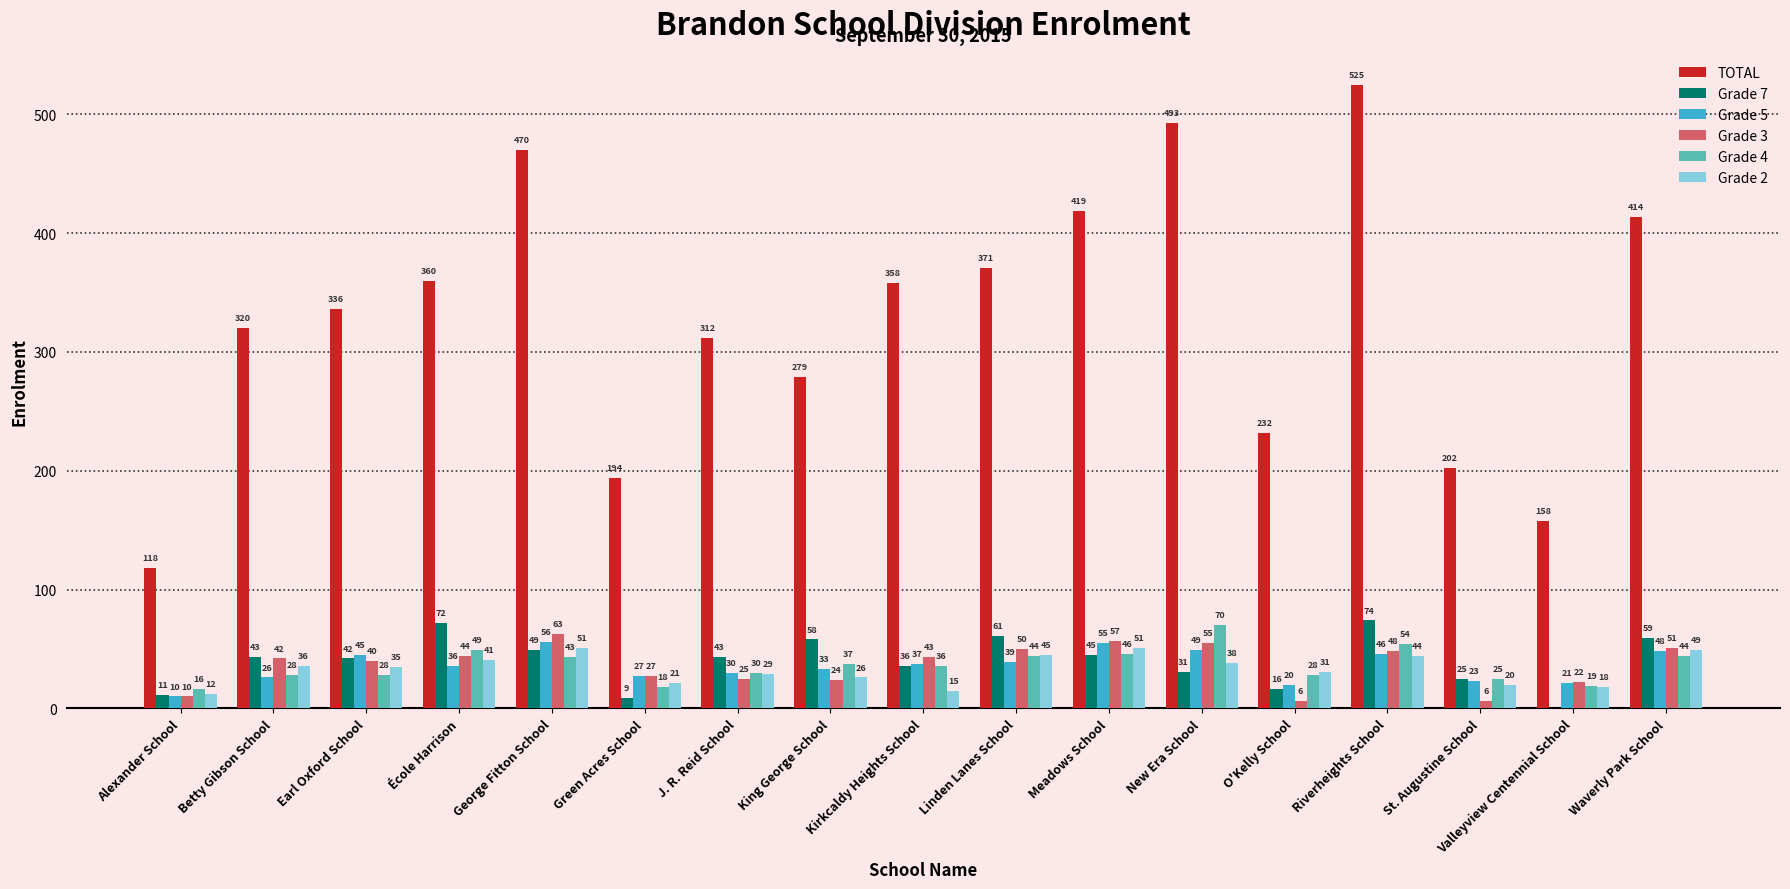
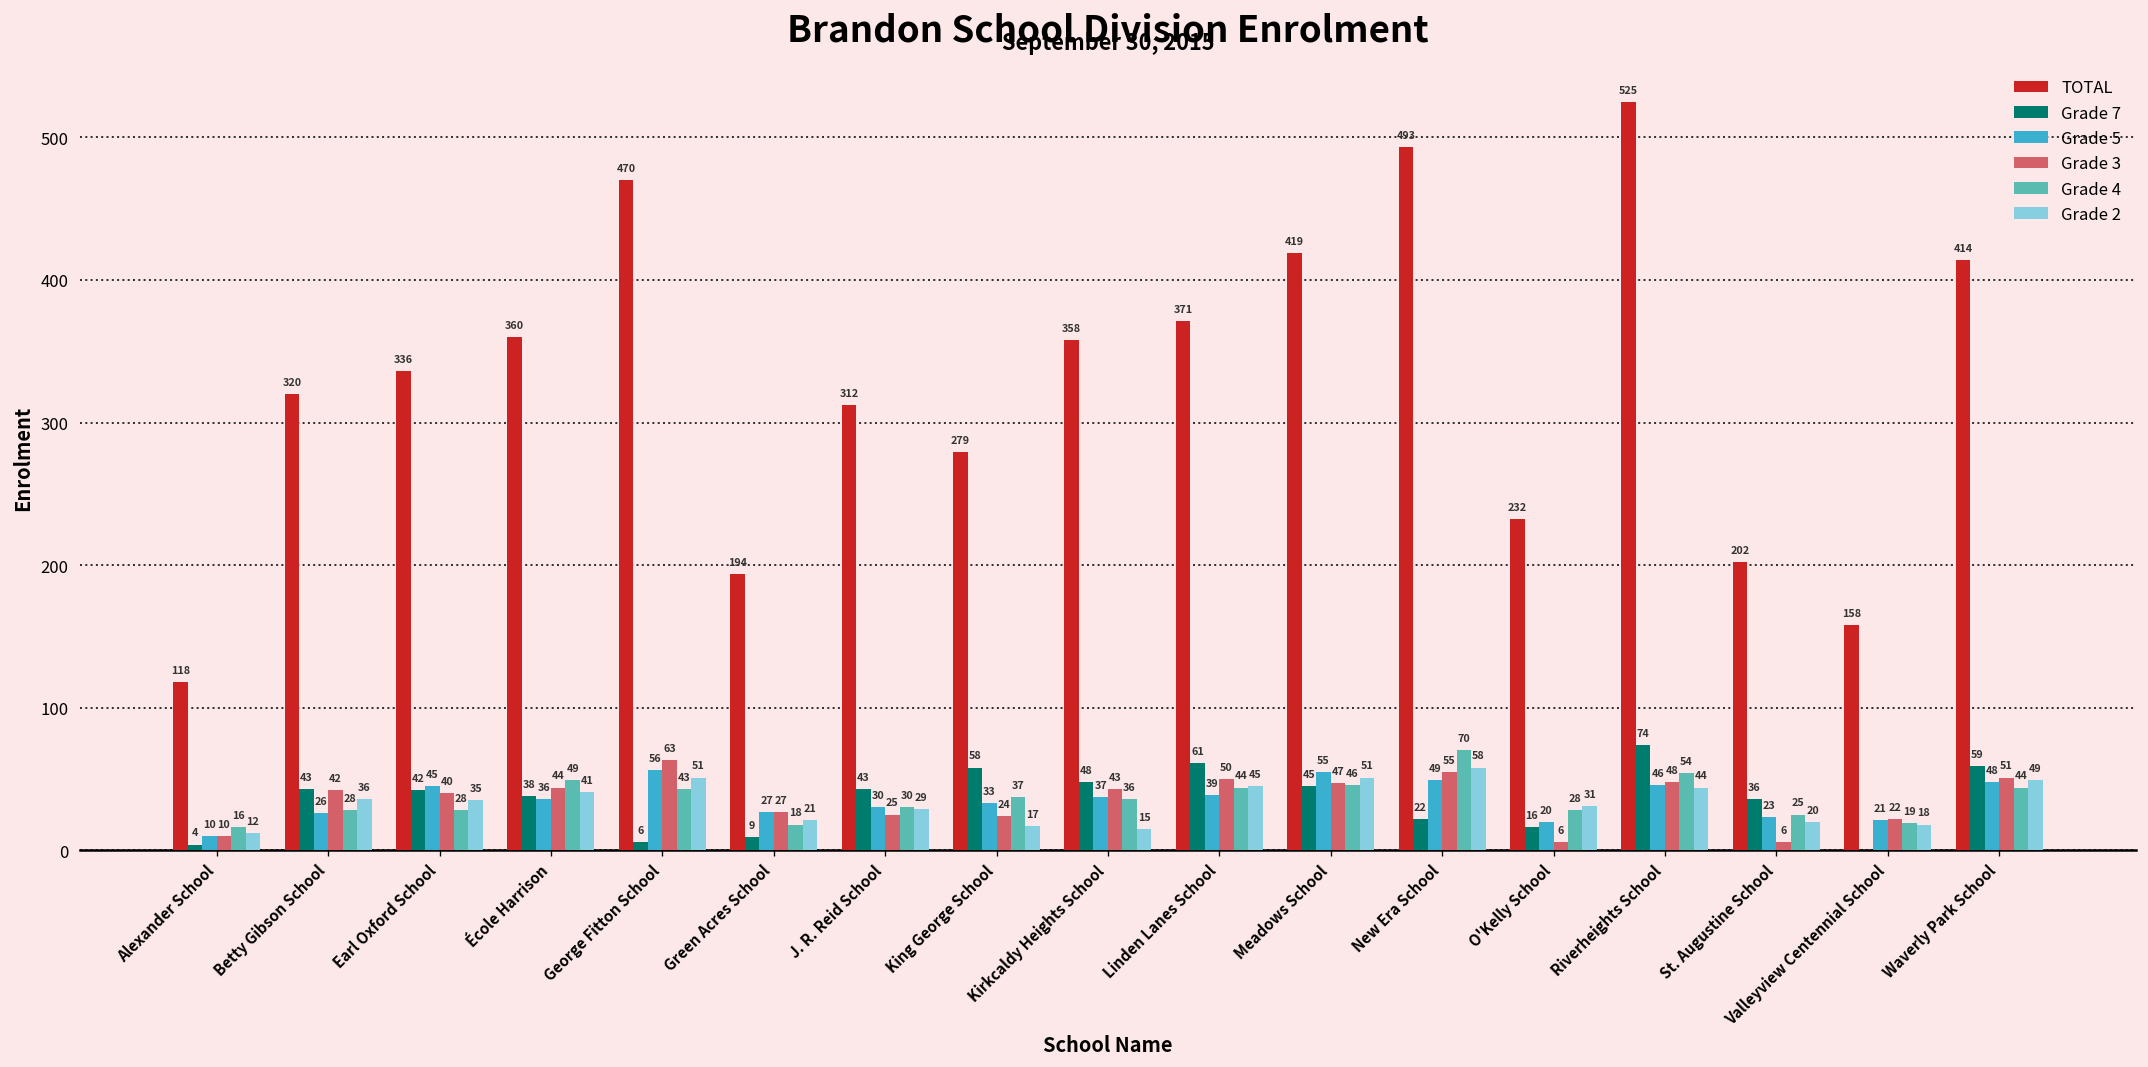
  {
    "TOTAL": {
      "Alexander School": 118,
      "Betty Gibson School": 320,
      "Earl Oxford School": 336,
      "École Harrison": 360,
      "George Fitton School": 470,
      "Green Acres School": 194,
      "J. R. Reid School": 312,
      "King George School": 279,
      "Kirkcaldy Heights School": 358,
      "Linden Lanes School": 371,
      "Meadows School": 419,
      "New Era School": 493,
      "O'Kelly School": 232,
      "Riverheights School": 525,
      "St. Augustine School": 202,
      "Valleyview Centennial School": 158,
      "Waverly Park School": 414
    },
    "Grade 7": {
-     "Alexander School": 11,
+     "Alexander School": 4,
      "Betty Gibson School": 43,
      "Earl Oxford School": 42,
-     "École Harrison": 72,
-     "George Fitton School": 49,
+     "École Harrison": 38,
+     "George Fitton School": 6,
      "Green Acres School": 9,
      "J. R. Reid School": 43,
      "King George School": 58,
-     "Kirkcaldy Heights School": 36,
+     "Kirkcaldy Heights School": 48,
      "Linden Lanes School": 61,
      "Meadows School": 45,
-     "New Era School": 31,
+     "New Era School": 22,
      "O'Kelly School": 16,
      "Riverheights School": 74,
-     "St. Augustine School": 25,
+     "St. Augustine School": 36,
      "Waverly Park School": 59
    },
    "Grade 3": {
      "Alexander School": 10,
      "Betty Gibson School": 42,
      "Earl Oxford School": 40,
      "École Harrison": 44,
      "George Fitton School": 63,
      "Green Acres School": 27,
      "J. R. Reid School": 25,
      "King George School": 24,
      "Kirkcaldy Heights School": 43,
      "Linden Lanes School": 50,
-     "Meadows School": 57,
+     "Meadows School": 47,
      "New Era School": 55,
      "O'Kelly School": 6,
      "Riverheights School": 48,
      "St. Augustine School": 6,
      "Valleyview Centennial School": 22,
      "Waverly Park School": 51
    },
    "Grade 2": {
      "Alexander School": 12,
      "Betty Gibson School": 36,
      "Earl Oxford School": 35,
      "École Harrison": 41,
      "George Fitton School": 51,
      "Green Acres School": 21,
      "J. R. Reid School": 29,
-     "King George School": 26,
+     "King George School": 17,
      "Kirkcaldy Heights School": 15,
      "Linden Lanes School": 45,
      "Meadows School": 51,
-     "New Era School": 38,
+     "New Era School": 58,
      "O'Kelly School": 31,
      "Riverheights School": 44,
      "St. Augustine School": 20,
      "Valleyview Centennial School": 18,
      "Waverly Park School": 49
    }
  }
